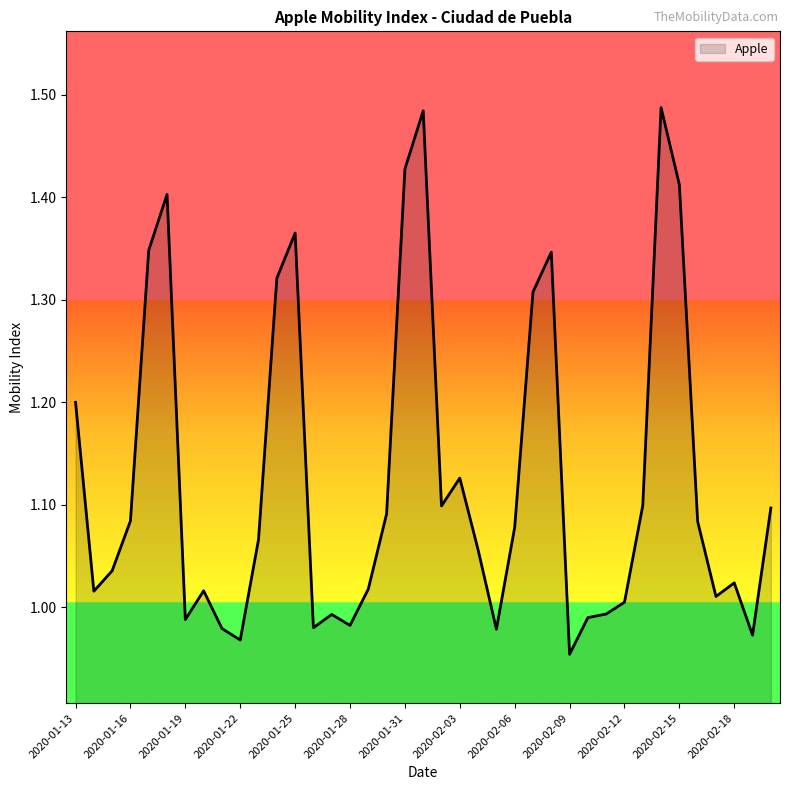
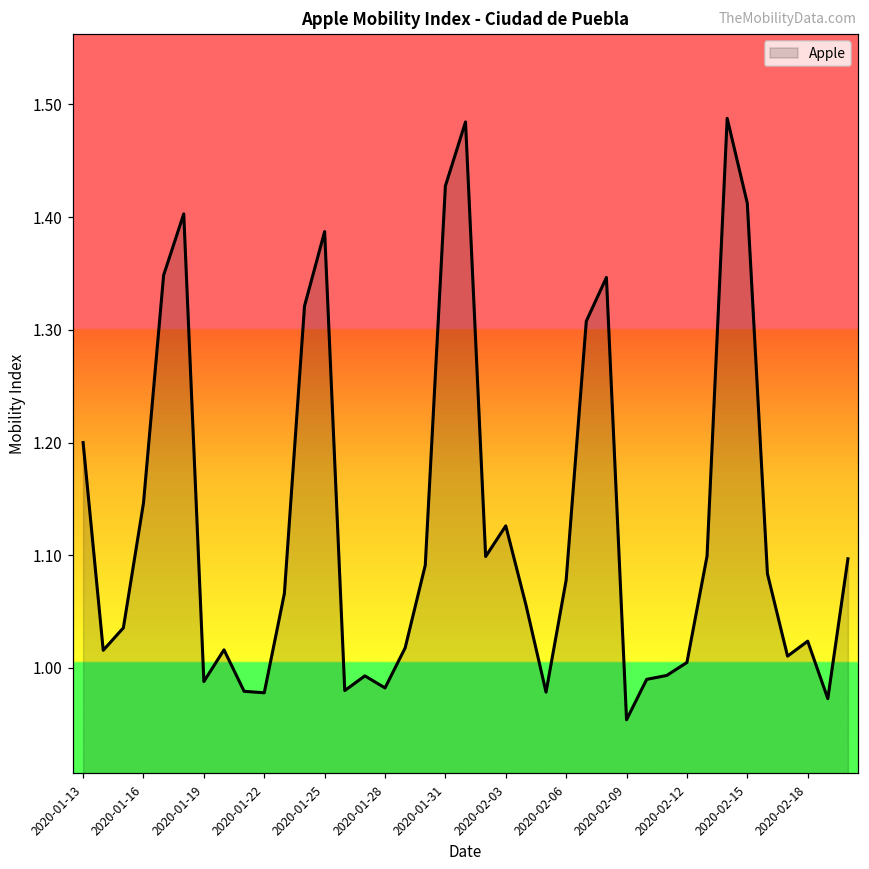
  {
    "2020-01-13": 1.200,
-   "2020-01-16": 1.084,
+   "2020-01-16": 1.146,
    "2020-01-19": 0.988,
-   "2020-01-22": 0.968,
-   "2020-01-25": 1.365,
+   "2020-01-22": 0.978,
+   "2020-01-25": 1.387,
    "2020-01-28": 0.982,
    "2020-01-31": 1.428,
    "2020-02-03": 1.126,
    "2020-02-06": 1.078,
    "2020-02-09": 0.954,
    "2020-02-12": 1.005,
    "2020-02-15": 1.412,
    "2020-02-18": 1.024
  }
